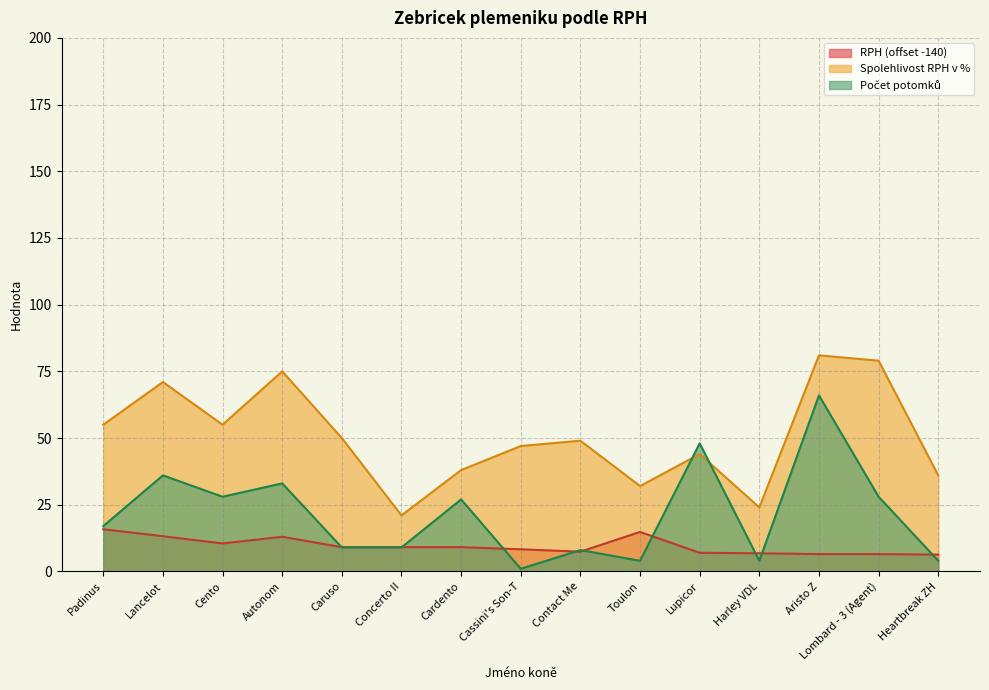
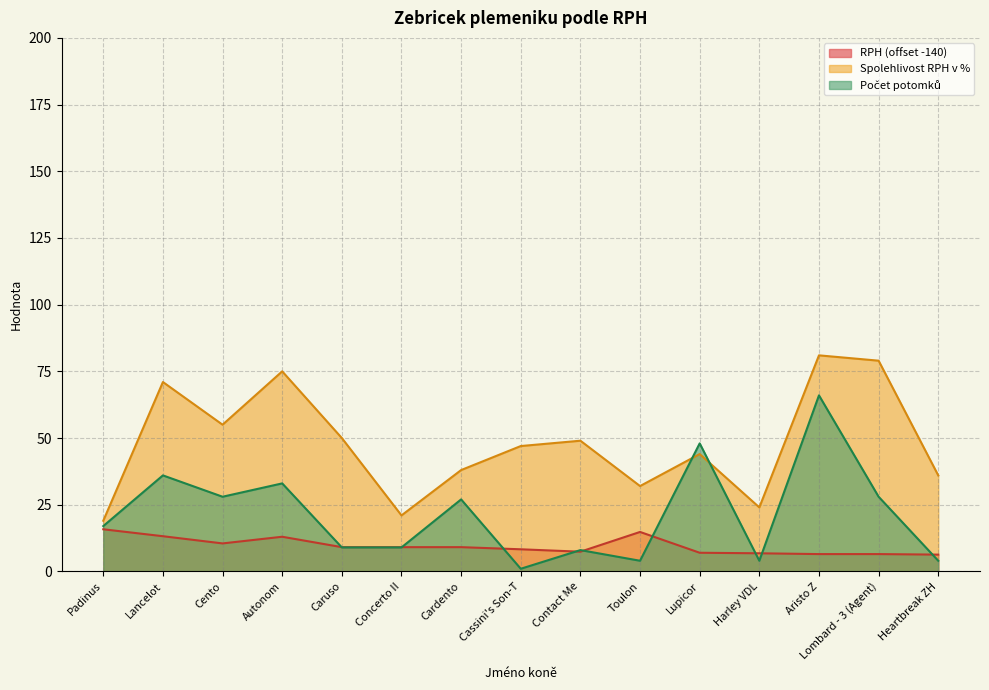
  {
    "RPH (offset -140)": {
      "Padinus": 16,
      "Lancelot": 13,
      "Cento": 11,
      "Autonom": 13,
      "Cardento": 9,
      "Cassini's Son-T": 8,
      "Toulon": 15,
      "Lupicor": 7,
      "Harley VDL": 7,
      "Aristo Z": 7,
      "Lombard - 3 (Agent)": 7,
      "Heartbreak ZH": 6
    },
    "Spolehlivost RPH v %": {
-     "Padinus": 55,
+     "Padinus": 19,
      "Lancelot": 71,
      "Cento": 55,
      "Autonom": 75,
      "Caruso": 50,
      "Concerto II": 21,
      "Cardento": 38,
      "Cassini's Son-T": 47,
      "Contact Me": 49,
      "Toulon": 32,
      "Lupicor": 44,
      "Harley VDL": 24,
      "Aristo Z": 81,
      "Lombard - 3 (Agent)": 79,
      "Heartbreak ZH": 36
    },
    "Počet potomků": {
      "Padinus": 17,
      "Lancelot": 36,
      "Cento": 28,
      "Autonom": 33,
      "Cardento": 27,
      "Cassini's Son-T": 1,
      "Toulon": 4,
      "Lupicor": 48,
      "Harley VDL": 4,
      "Aristo Z": 66,
      "Lombard - 3 (Agent)": 28,
      "Heartbreak ZH": 4
    }
  }
